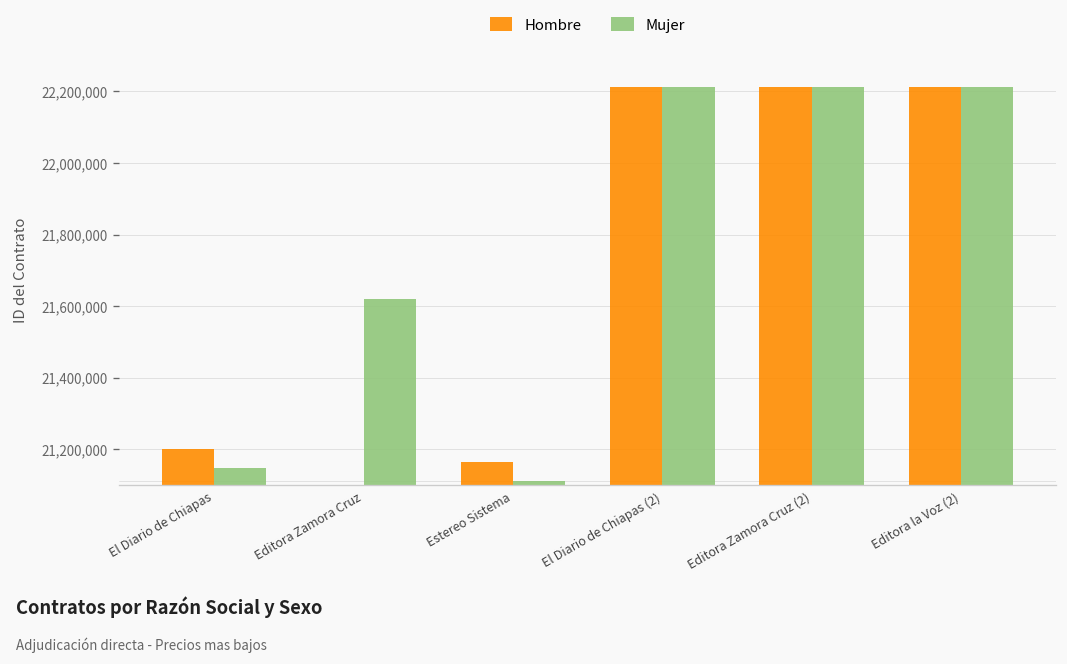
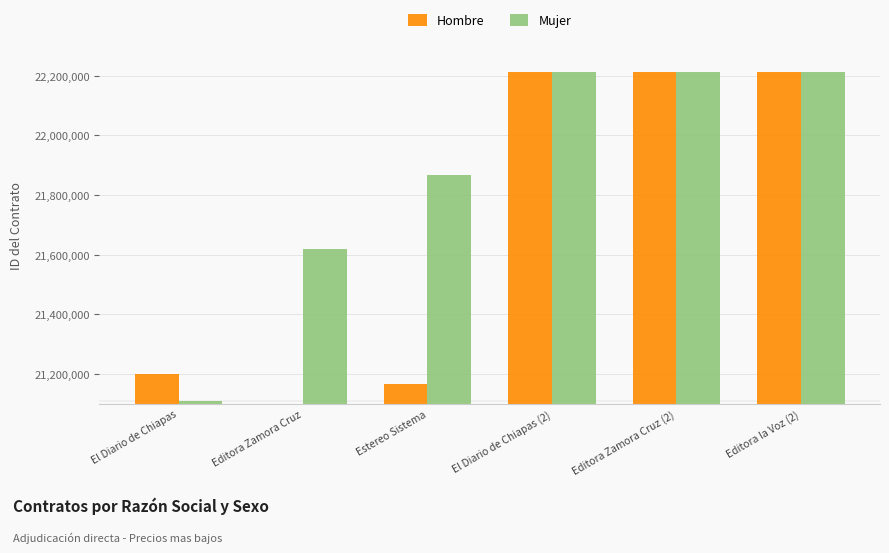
  {
    "Hombre": {
      "El Diario de Chiapas": "21,200,000",
      "Estereo Sistema": "21,170,000",
      "El Diario de Chiapas (2)": "22,210,000",
      "Editora Zamora Cruz (2)": "22,210,000",
      "Editora la Voz (2)": "22,210,000"
    },
    "Mujer": {
-     "El Diario de Chiapas": "21,150,000",
+     "El Diario de Chiapas": "21,110,000",
      "Editora Zamora Cruz": "21,620,000",
-     "Estereo Sistema": "21,110,000",
+     "Estereo Sistema": "21,870,000",
      "El Diario de Chiapas (2)": "22,210,000",
      "Editora Zamora Cruz (2)": "22,210,000",
      "Editora la Voz (2)": "22,210,000"
    }
  }
